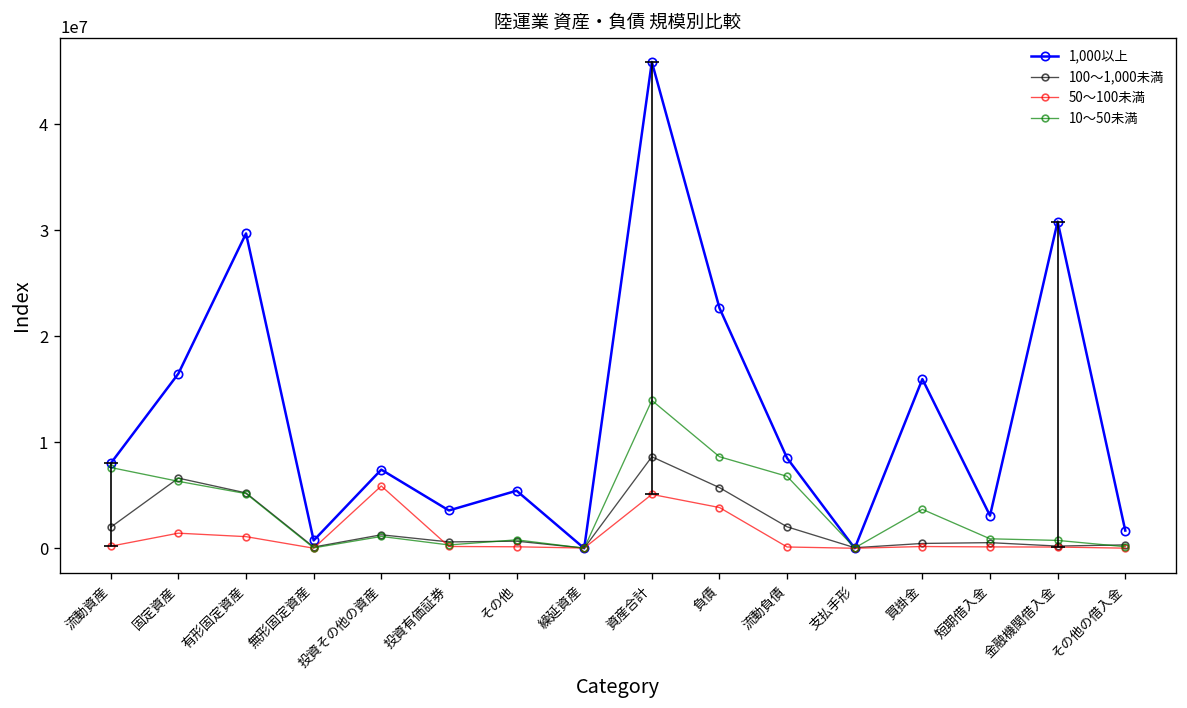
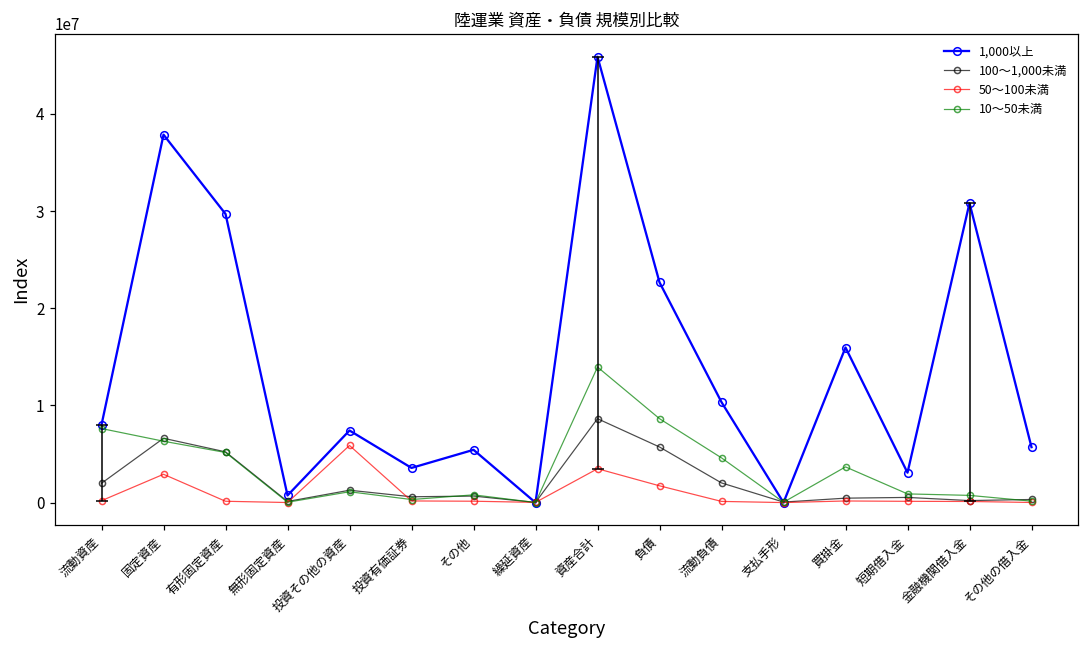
  {
    "1,000以上": {
-     "固定資産": 16000000,
+     "固定資産": 38000000,
      "有形固定資産": 30000000,
      "無形固定資産": 1000000,
      "投資その他の資産": 7000000,
      "投資有価証券": 4000000,
      "その他": 5000000,
      "負債": 23000000,
-     "流動負債": 9000000,
+     "流動負債": 10000000,
      "買掛金": 16000000,
      "短期借入金": 3000000,
-     "その他の借入金": 2000000
+     "その他の借入金": 6000000
    },
    "50～100未満": {
-     "固定資産": 1000000,
-     "有形固定資産": 1000000,
+     "固定資産": 3000000,
+     "有形固定資産": 0,
      "投資その他の資産": 6000000,
      "その他": 0,
-     "資産合計": 5000000,
-     "負債": 4000000,
+     "資産合計": 3000000,
+     "負債": 2000000,
      "流動負債": 0,
      "短期借入金": 0
    },
    "10～50未満": {
      "流動資産": 8000000,
      "固定資産": 6000000,
      "資産合計": 14000000,
      "負債": 9000000,
-     "流動負債": 7000000,
+     "流動負債": 5000000,
      "買掛金": 4000000,
      "短期借入金": 1000000,
      "金融機関借入金": 1000000
    }
  }
